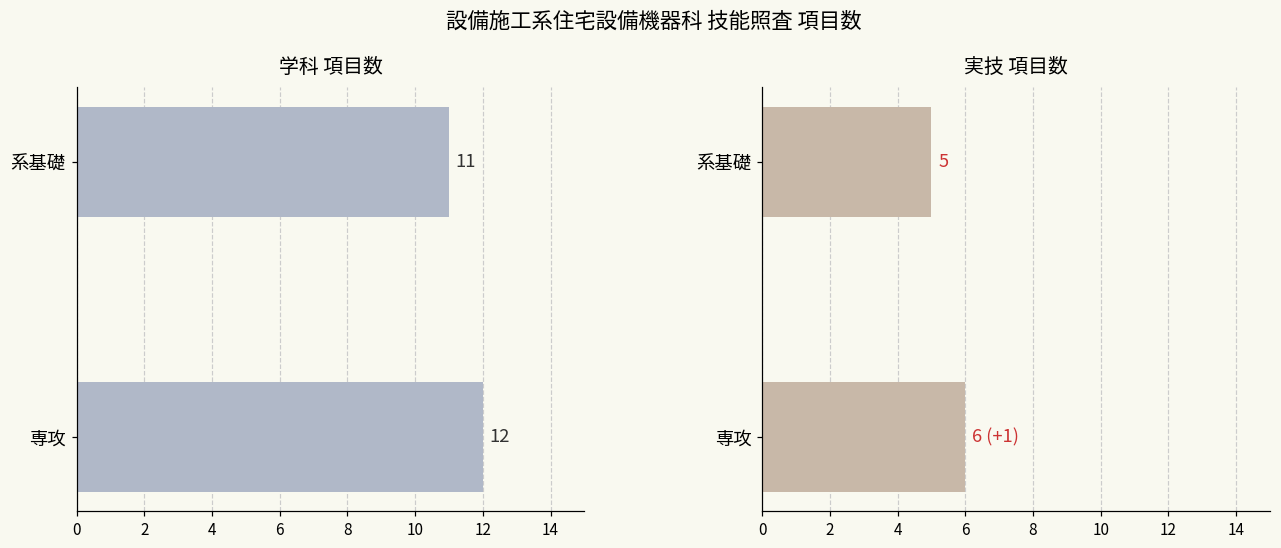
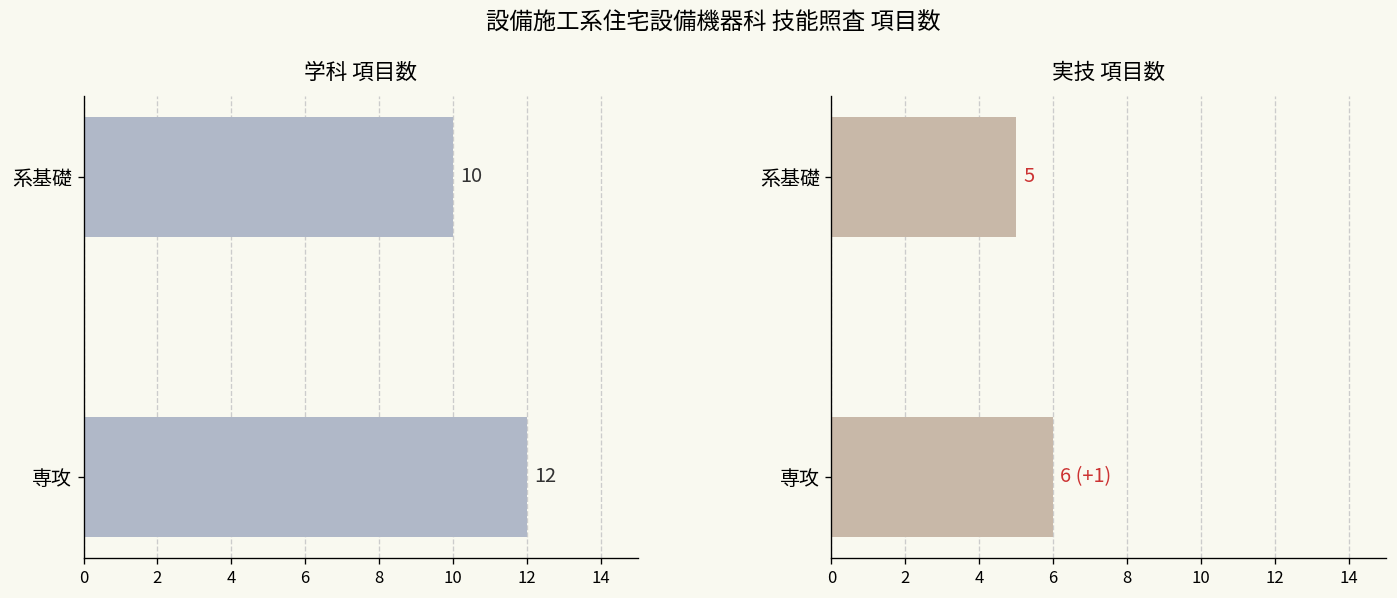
  {
    "学科 項目数": {
-     "系基礎": 11,
+     "系基礎": 10,
      "専攻": 12
    },
    "実技 項目数": {
      "系基礎": 5,
      "専攻": 6
    }
  }
